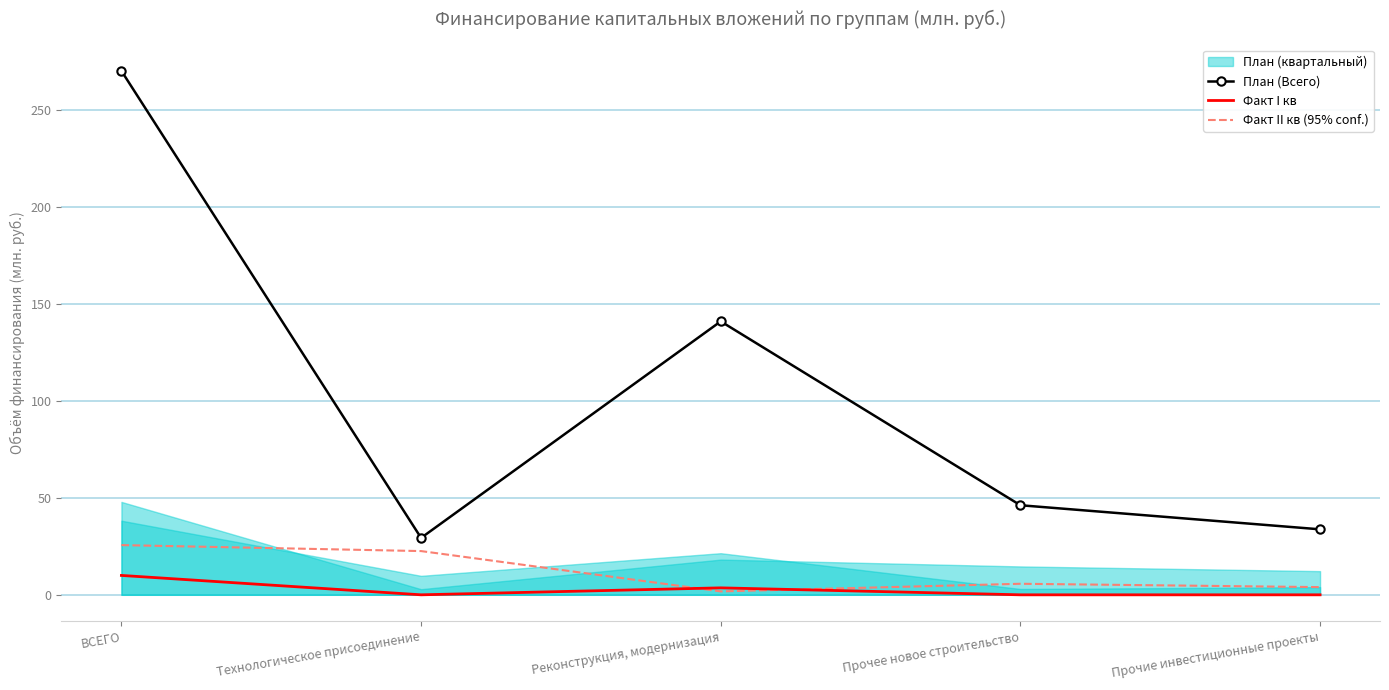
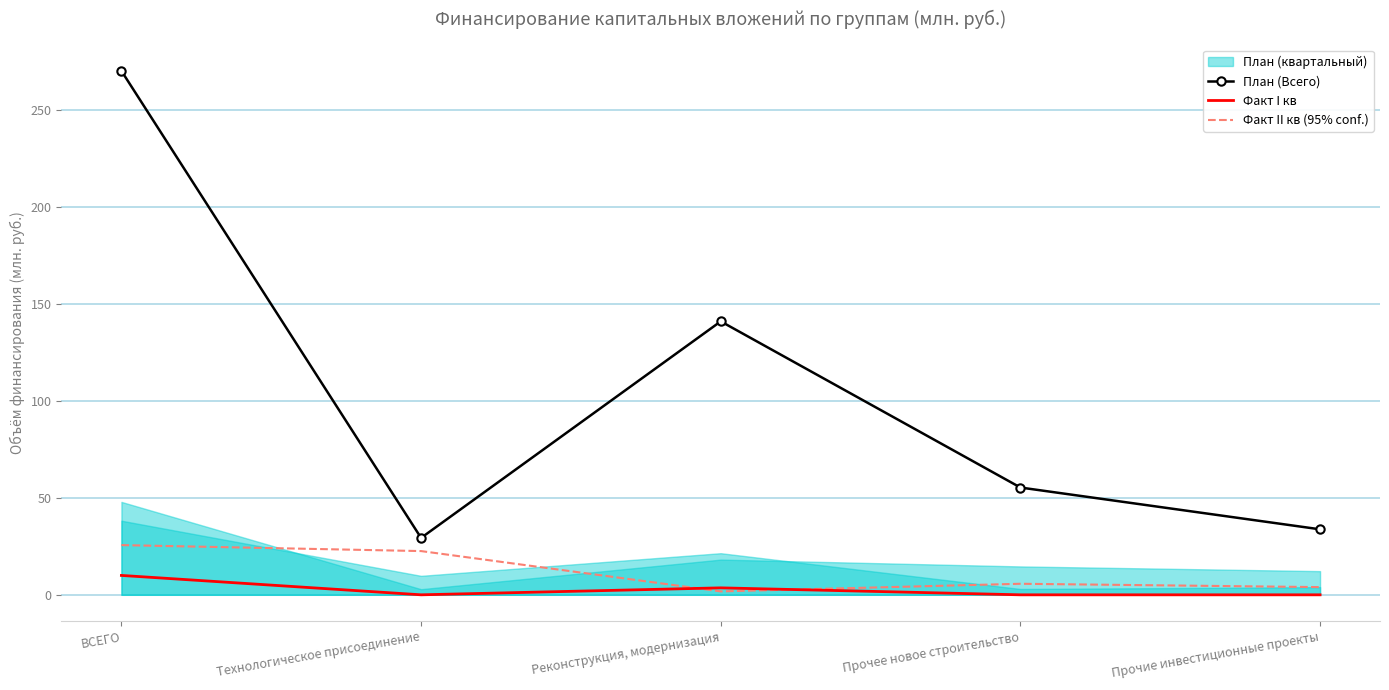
  {
    "План (Всего)": {
      "ВСЕГО": 270,
      "Технологическое присоединение": 29,
      "Реконструкция, модернизация": 141,
-     "Прочее новое строительство": 46,
+     "Прочее новое строительство": 55,
      "Прочие инвестиционные проекты": 34
    },
    "Факт I кв": {
      "ВСЕГО": 10,
      "Технологическое присоединение": 0,
      "Реконструкция, модернизация": 4,
      "Прочее новое строительство": 0,
      "Прочие инвестиционные проекты": 0
    },
    "Факт II кв (95% conf.)": {
      "ВСЕГО": 26,
      "Технологическое присоединение": 23,
      "Реконструкция, модернизация": 2,
      "Прочее новое строительство": 6
    }
  }
